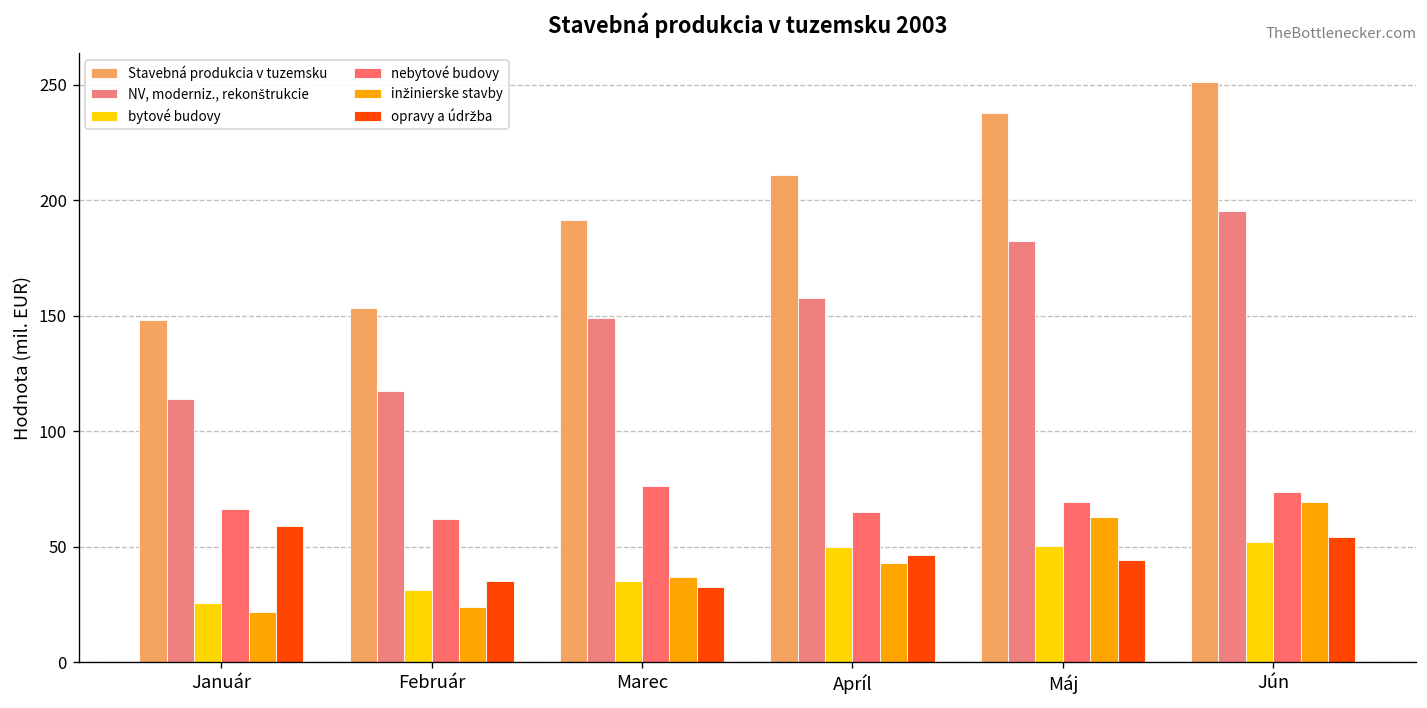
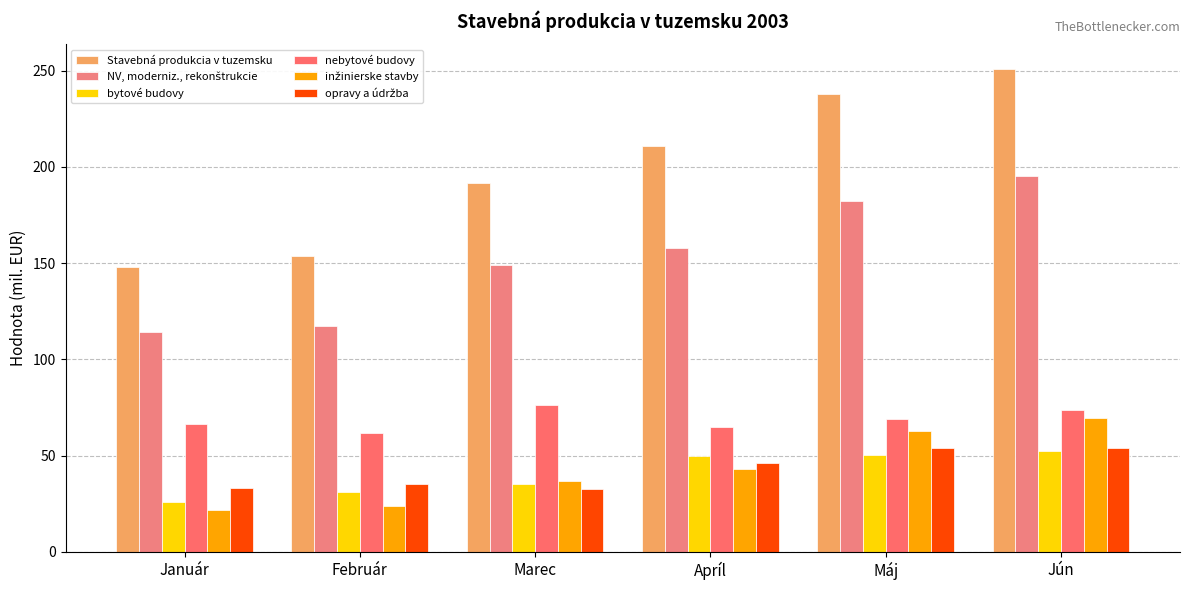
  {
    "opravy a údržba": {
-     "Január": 59,
+     "Január": 33,
      "Február": 35,
      "Marec": 33,
      "Apríl": 46,
-     "Máj": 44,
+     "Máj": 54,
      "Jún": 54
    }
  }
